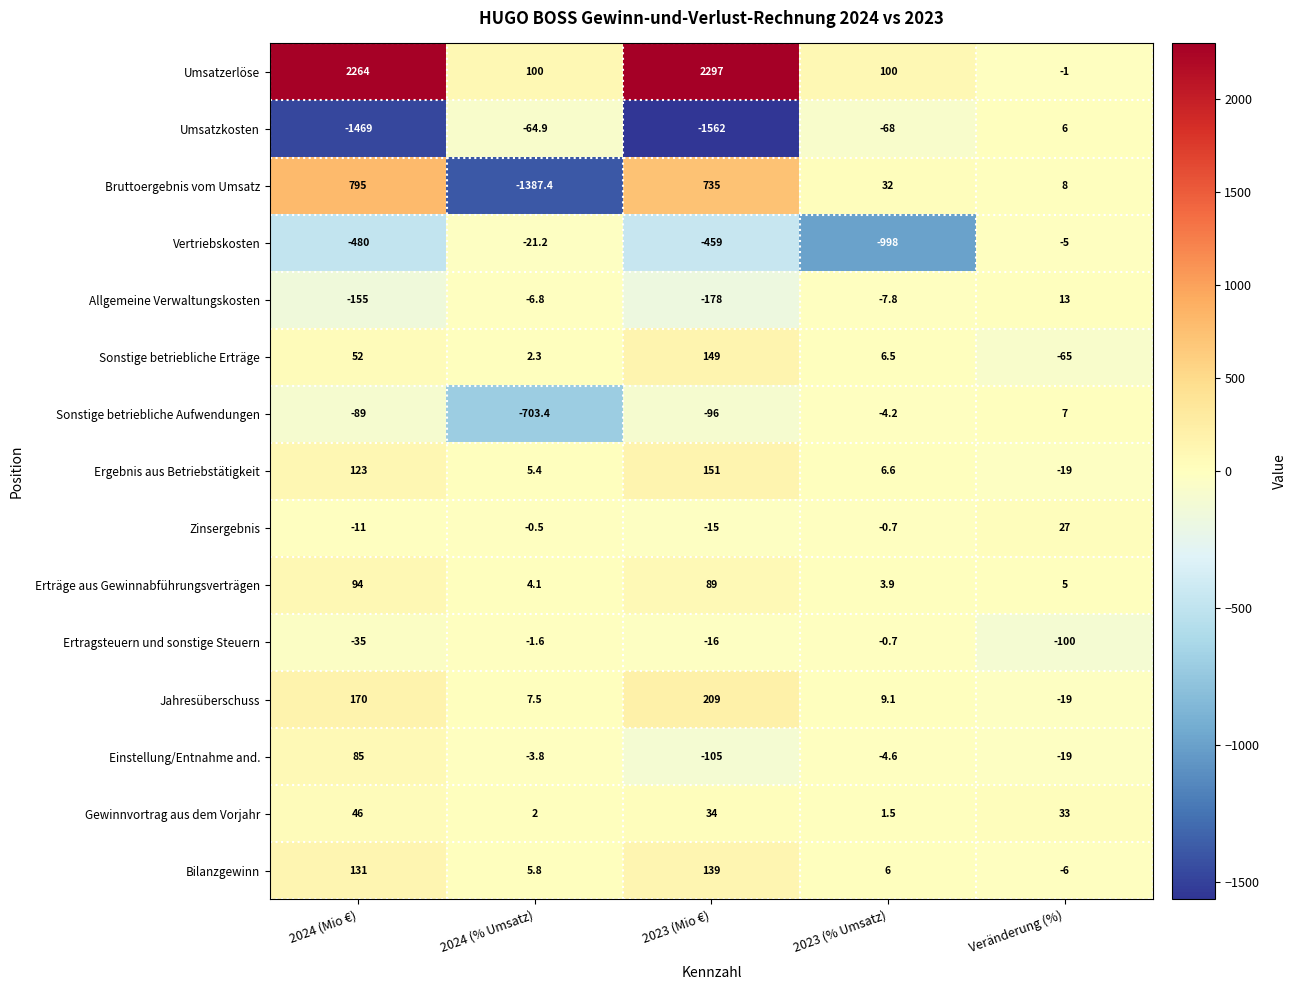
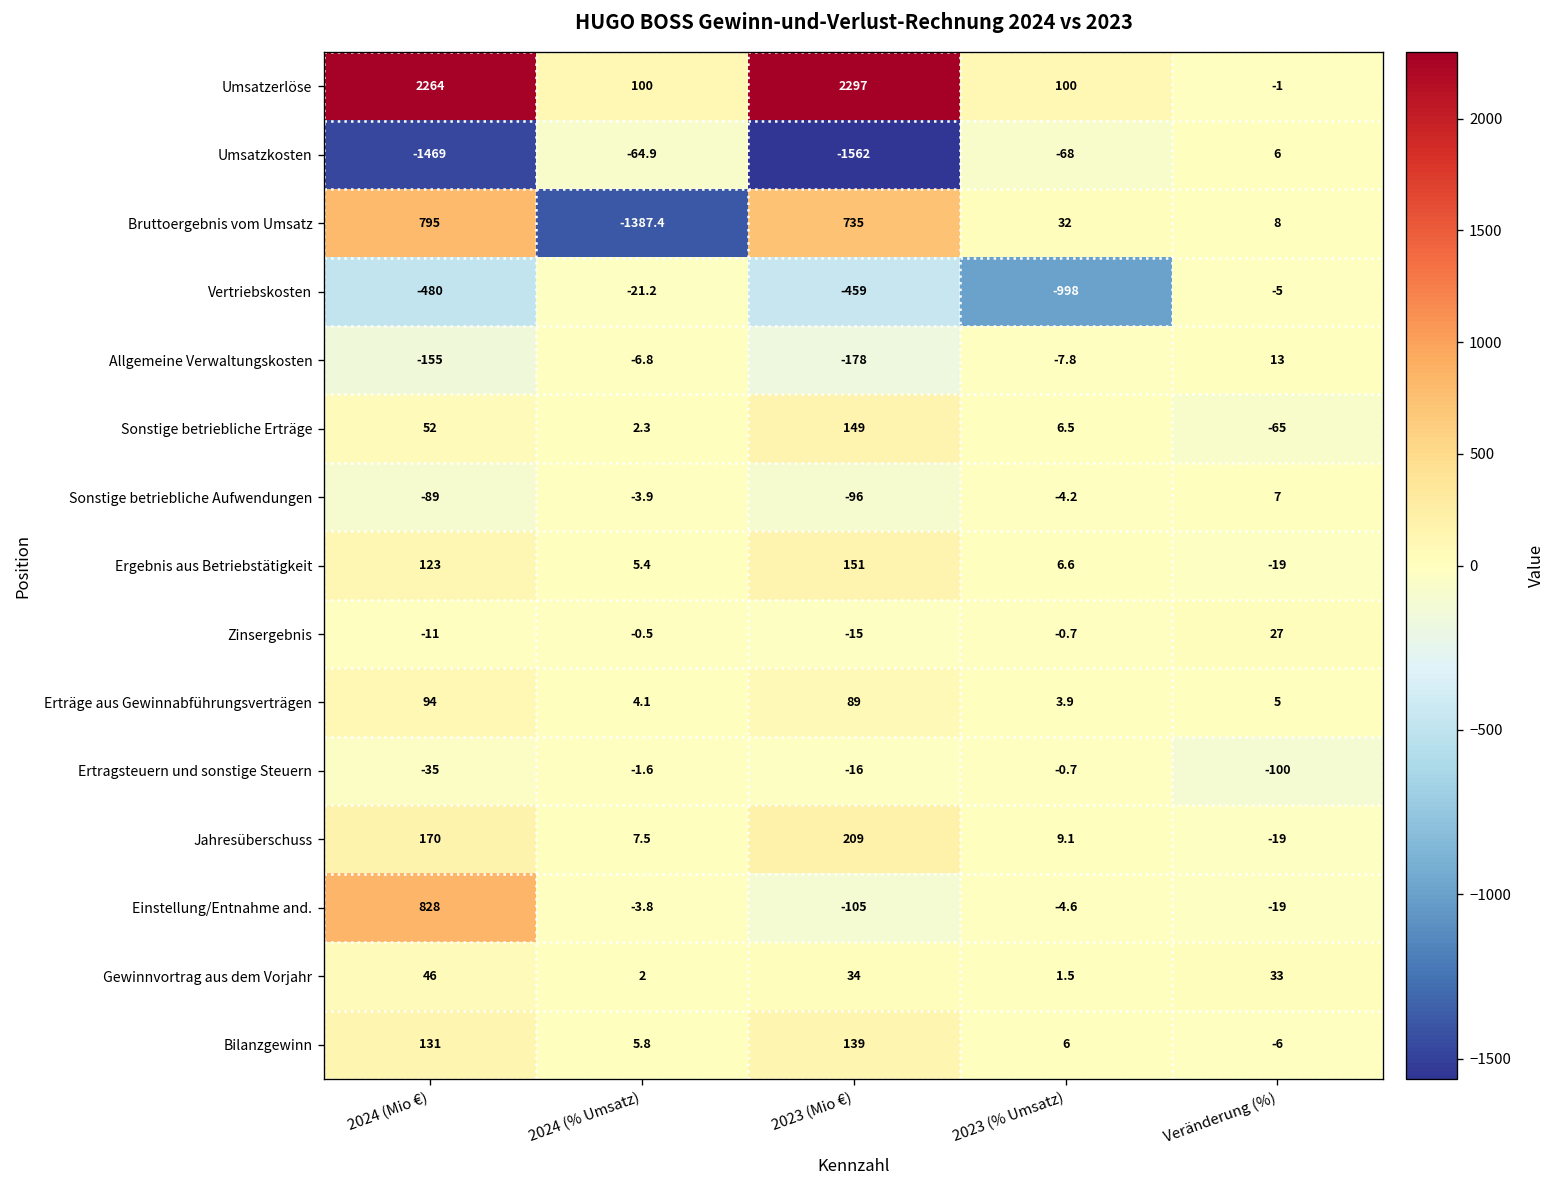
  {
    "Umsatzerlöse": {
      "2024 (Mio €)": 2264,
      "2024 (% Umsatz)": 100,
      "2023 (Mio €)": 2297,
      "2023 (% Umsatz)": 100,
      "Veränderung (%)": -1
    },
    "Umsatzkosten": {
      "2024 (Mio €)": -1469,
      "2024 (% Umsatz)": -64.9,
      "2023 (Mio €)": -1562,
      "2023 (% Umsatz)": -68,
      "Veränderung (%)": 6
    },
    "Bruttoergebnis vom Umsatz": {
      "2024 (Mio €)": 795,
      "2024 (% Umsatz)": -1387.4,
      "2023 (Mio €)": 735,
      "2023 (% Umsatz)": 32,
      "Veränderung (%)": 8
    },
    "Vertriebskosten": {
      "2024 (Mio €)": -480,
      "2024 (% Umsatz)": -21.2,
      "2023 (Mio €)": -459,
      "2023 (% Umsatz)": -998,
      "Veränderung (%)": -5
    },
    "Allgemeine Verwaltungskosten": {
      "2024 (Mio €)": -155,
      "2024 (% Umsatz)": -6.8,
      "2023 (Mio €)": -178,
      "2023 (% Umsatz)": -7.8,
      "Veränderung (%)": 13
    },
    "Sonstige betriebliche Erträge": {
      "2024 (Mio €)": 52,
      "2024 (% Umsatz)": 2.3,
      "2023 (Mio €)": 149,
      "2023 (% Umsatz)": 6.5,
      "Veränderung (%)": -65
    },
    "Sonstige betriebliche Aufwendungen": {
      "2024 (Mio €)": -89,
-     "2024 (% Umsatz)": -703.4,
+     "2024 (% Umsatz)": -3.9,
      "2023 (Mio €)": -96,
      "2023 (% Umsatz)": -4.2,
      "Veränderung (%)": 7
    },
    "Ergebnis aus Betriebstätigkeit": {
      "2024 (Mio €)": 123,
      "2024 (% Umsatz)": 5.4,
      "2023 (Mio €)": 151,
      "2023 (% Umsatz)": 6.6,
      "Veränderung (%)": -19
    },
    "Zinsergebnis": {
      "2024 (Mio €)": -11,
      "2024 (% Umsatz)": -0.5,
      "2023 (Mio €)": -15,
      "2023 (% Umsatz)": -0.7,
      "Veränderung (%)": 27
    },
    "Erträge aus Gewinnabführungsverträgen": {
      "2024 (Mio €)": 94,
      "2024 (% Umsatz)": 4.1,
      "2023 (Mio €)": 89,
      "2023 (% Umsatz)": 3.9,
      "Veränderung (%)": 5
    },
    "Ertragsteuern und sonstige Steuern": {
      "2024 (Mio €)": -35,
      "2024 (% Umsatz)": -1.6,
      "2023 (Mio €)": -16,
      "2023 (% Umsatz)": -0.7,
      "Veränderung (%)": -100
    },
    "Jahresüberschuss": {
      "2024 (Mio €)": 170,
      "2024 (% Umsatz)": 7.5,
      "2023 (Mio €)": 209,
      "2023 (% Umsatz)": 9.1,
      "Veränderung (%)": -19
    },
    "Einstellung/Entnahme and.": {
-     "2024 (Mio €)": 85,
+     "2024 (Mio €)": 828,
      "2024 (% Umsatz)": -3.8,
      "2023 (Mio €)": -105,
      "2023 (% Umsatz)": -4.6,
      "Veränderung (%)": -19
    },
    "Gewinnvortrag aus dem Vorjahr": {
      "2024 (Mio €)": 46,
      "2024 (% Umsatz)": 2,
      "2023 (Mio €)": 34,
      "2023 (% Umsatz)": 1.5,
      "Veränderung (%)": 33
    },
    "Bilanzgewinn": {
      "2024 (Mio €)": 131,
      "2024 (% Umsatz)": 5.8,
      "2023 (Mio €)": 139,
      "2023 (% Umsatz)": 6,
      "Veränderung (%)": -6
    }
  }
